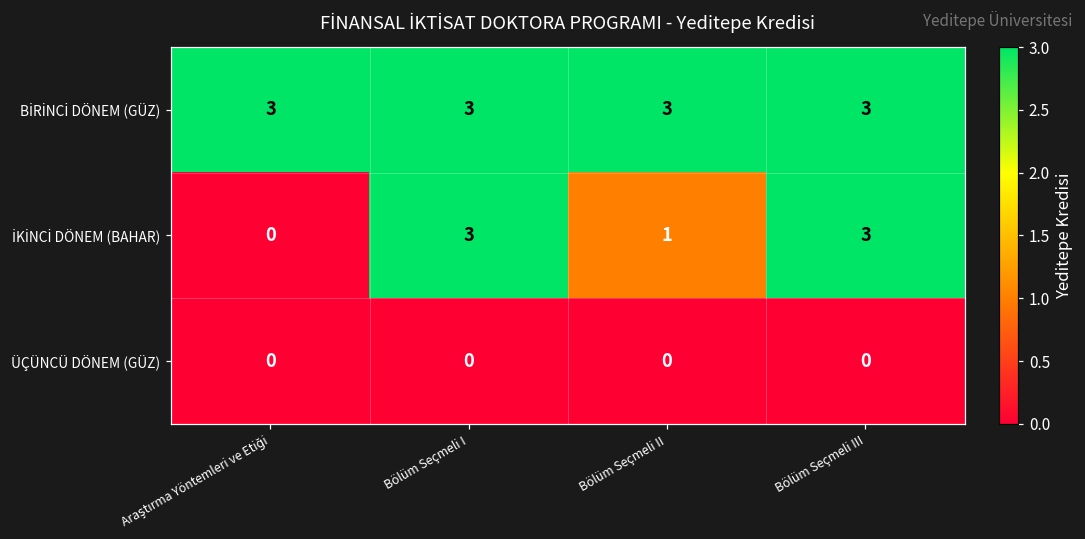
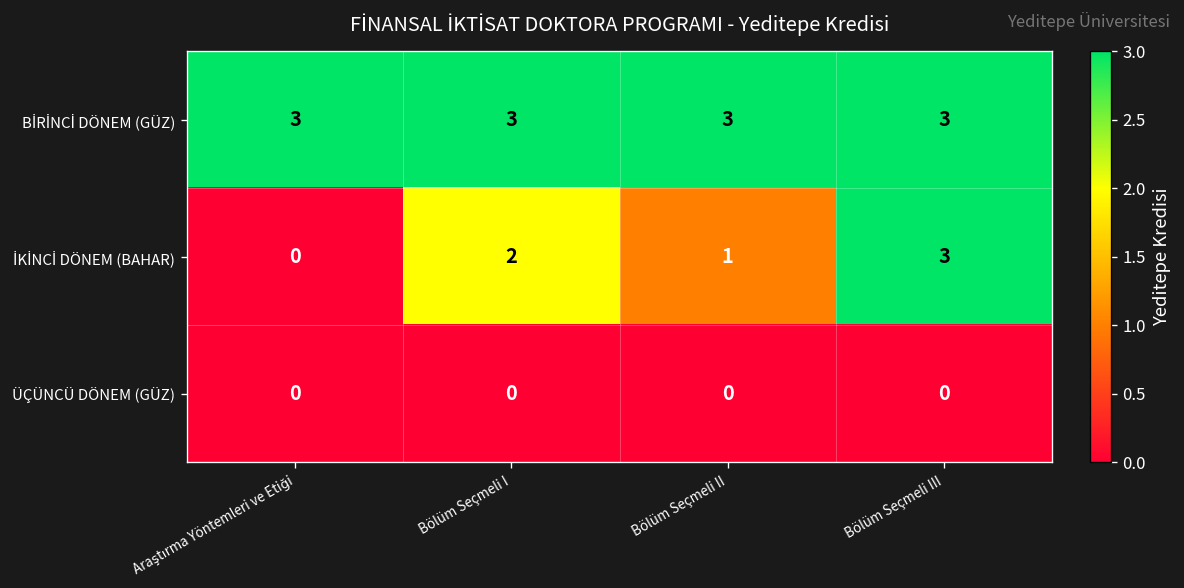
  {
    "BİRİNCİ DÖNEM (GÜZ)": {
      "Araştırma Yöntemleri ve Etiği": 3,
      "Bölüm Seçmeli I": 3,
      "Bölüm Seçmeli II": 3,
      "Bölüm Seçmeli III": 3
    },
    "İKİNCİ DÖNEM (BAHAR)": {
      "Araştırma Yöntemleri ve Etiği": 0,
-     "Bölüm Seçmeli I": 3,
+     "Bölüm Seçmeli I": 2,
      "Bölüm Seçmeli II": 1,
      "Bölüm Seçmeli III": 3
    },
    "ÜÇÜNCÜ DÖNEM (GÜZ)": {
      "Araştırma Yöntemleri ve Etiği": 0,
      "Bölüm Seçmeli I": 0,
      "Bölüm Seçmeli II": 0,
      "Bölüm Seçmeli III": 0
    }
  }
